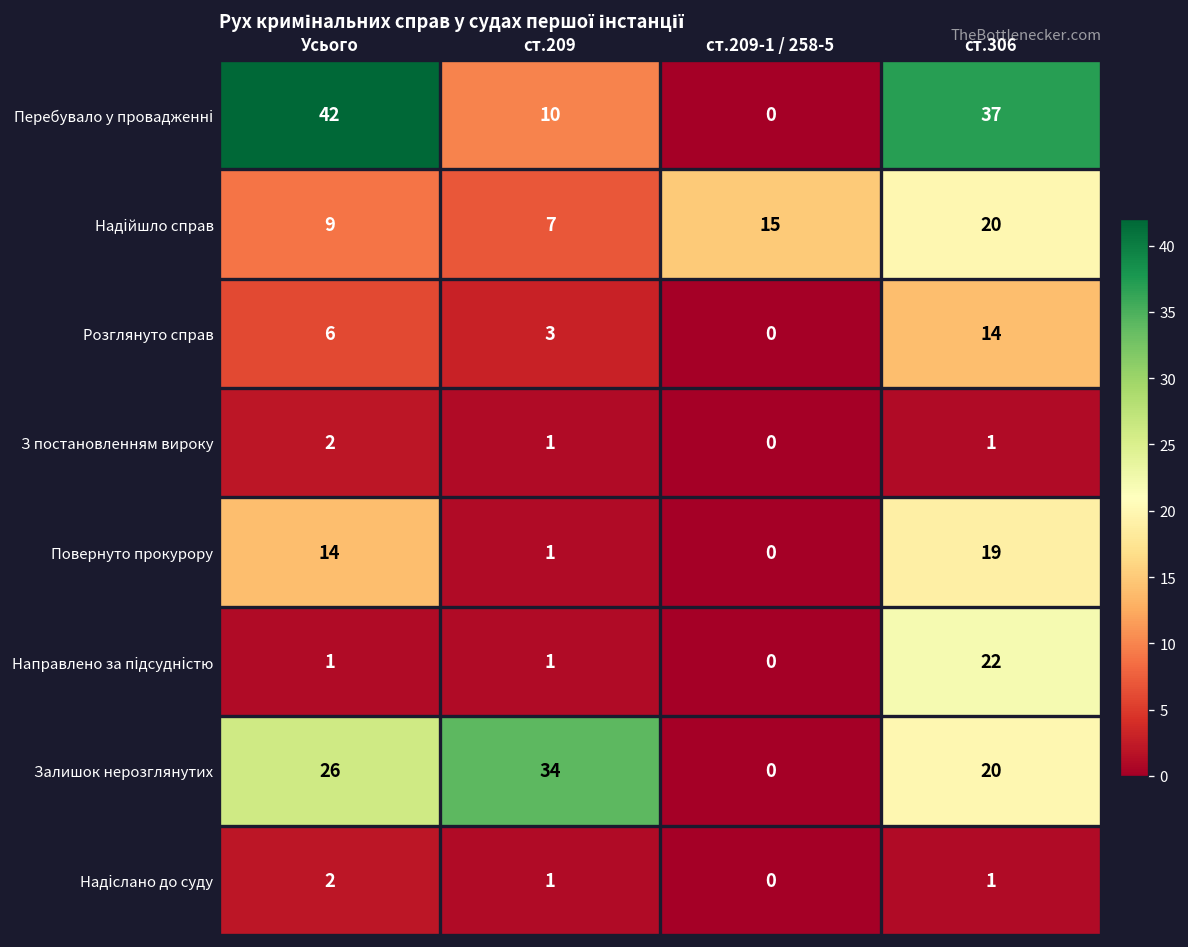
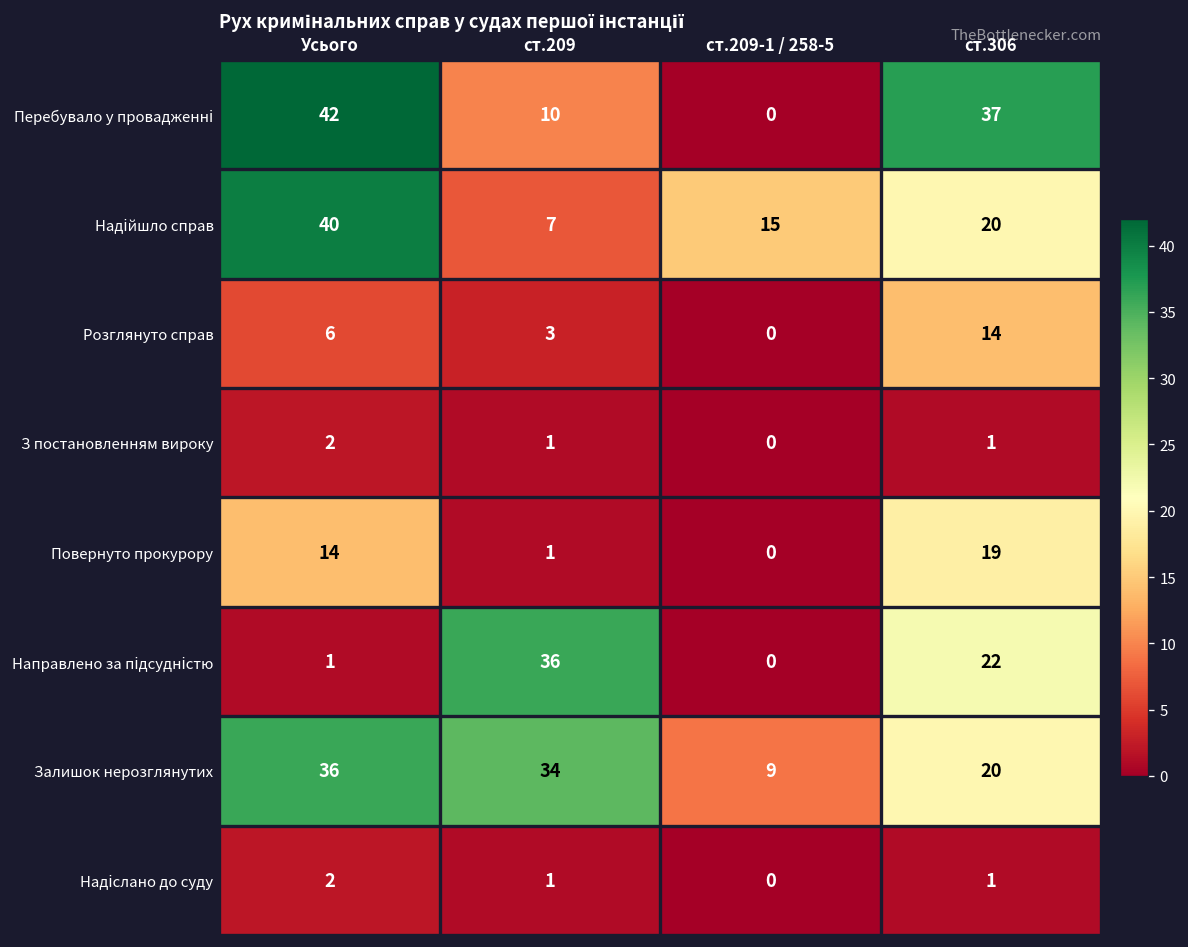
  {
    "Перебувало у провадженні": {
      "Усього": 42,
      "ст.209": 10,
      "ст.209-1 / 258-5": 0,
      "ст.306": 37
    },
    "Надійшло справ": {
-     "Усього": 9,
+     "Усього": 40,
      "ст.209": 7,
      "ст.209-1 / 258-5": 15,
      "ст.306": 20
    },
    "Розглянуто справ": {
      "Усього": 6,
      "ст.209": 3,
      "ст.209-1 / 258-5": 0,
      "ст.306": 14
    },
    "З постановленням вироку": {
      "Усього": 2,
      "ст.209": 1,
      "ст.209-1 / 258-5": 0,
      "ст.306": 1
    },
    "Повернуто прокурору": {
      "Усього": 14,
      "ст.209": 1,
      "ст.209-1 / 258-5": 0,
      "ст.306": 19
    },
    "Направлено за підсудністю": {
      "Усього": 1,
-     "ст.209": 1,
+     "ст.209": 36,
      "ст.209-1 / 258-5": 0,
      "ст.306": 22
    },
    "Залишок нерозглянутих": {
-     "Усього": 26,
+     "Усього": 36,
      "ст.209": 34,
-     "ст.209-1 / 258-5": 0,
+     "ст.209-1 / 258-5": 9,
      "ст.306": 20
    },
    "Надіслано до суду": {
      "Усього": 2,
      "ст.209": 1,
      "ст.209-1 / 258-5": 0,
      "ст.306": 1
    }
  }
